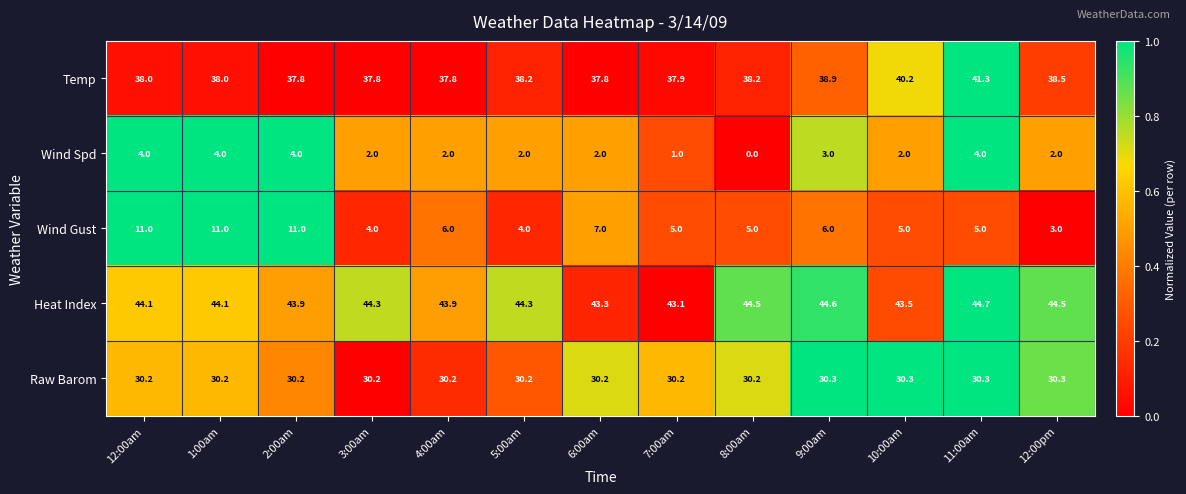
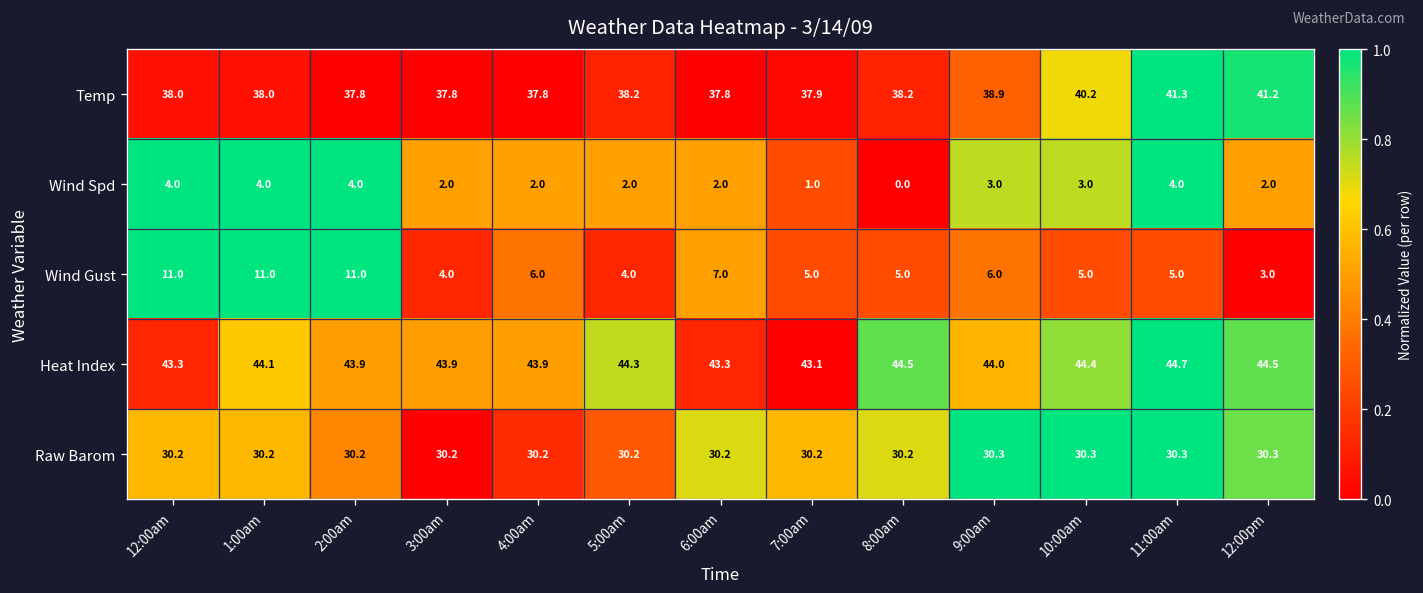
  {
    "Temp": {
      "12:00am": 38.0,
      "1:00am": 38.0,
      "2:00am": 37.8,
      "3:00am": 37.8,
      "4:00am": 37.8,
      "5:00am": 38.2,
      "6:00am": 37.8,
      "7:00am": 37.9,
      "8:00am": 38.2,
      "9:00am": 38.9,
      "10:00am": 40.2,
      "11:00am": 41.3,
-     "12:00pm": 38.5
+     "12:00pm": 41.2
    },
    "Wind Spd": {
      "12:00am": 4.0,
      "1:00am": 4.0,
      "2:00am": 4.0,
      "3:00am": 2.0,
      "4:00am": 2.0,
      "5:00am": 2.0,
      "6:00am": 2.0,
      "7:00am": 1.0,
      "8:00am": 0.0,
      "9:00am": 3.0,
-     "10:00am": 2.0,
+     "10:00am": 3.0,
      "11:00am": 4.0,
      "12:00pm": 2.0
    },
    "Wind Gust": {
      "12:00am": 11.0,
      "1:00am": 11.0,
      "2:00am": 11.0,
      "3:00am": 4.0,
      "4:00am": 6.0,
      "5:00am": 4.0,
      "6:00am": 7.0,
      "7:00am": 5.0,
      "8:00am": 5.0,
      "9:00am": 6.0,
      "10:00am": 5.0,
      "11:00am": 5.0,
      "12:00pm": 3.0
    },
    "Heat Index": {
-     "12:00am": 44.1,
+     "12:00am": 43.3,
      "1:00am": 44.1,
      "2:00am": 43.9,
-     "3:00am": 44.3,
+     "3:00am": 43.9,
      "4:00am": 43.9,
      "5:00am": 44.3,
      "6:00am": 43.3,
      "7:00am": 43.1,
      "8:00am": 44.5,
-     "9:00am": 44.6,
-     "10:00am": 43.5,
+     "9:00am": 44.0,
+     "10:00am": 44.4,
      "11:00am": 44.7,
      "12:00pm": 44.5
    },
    "Raw Barom": {
      "12:00am": 30.2,
      "1:00am": 30.2,
      "2:00am": 30.2,
      "3:00am": 30.2,
      "4:00am": 30.2,
      "5:00am": 30.2,
      "6:00am": 30.2,
      "7:00am": 30.2,
      "8:00am": 30.2,
      "9:00am": 30.3,
      "10:00am": 30.3,
      "11:00am": 30.3,
      "12:00pm": 30.3
    }
  }
